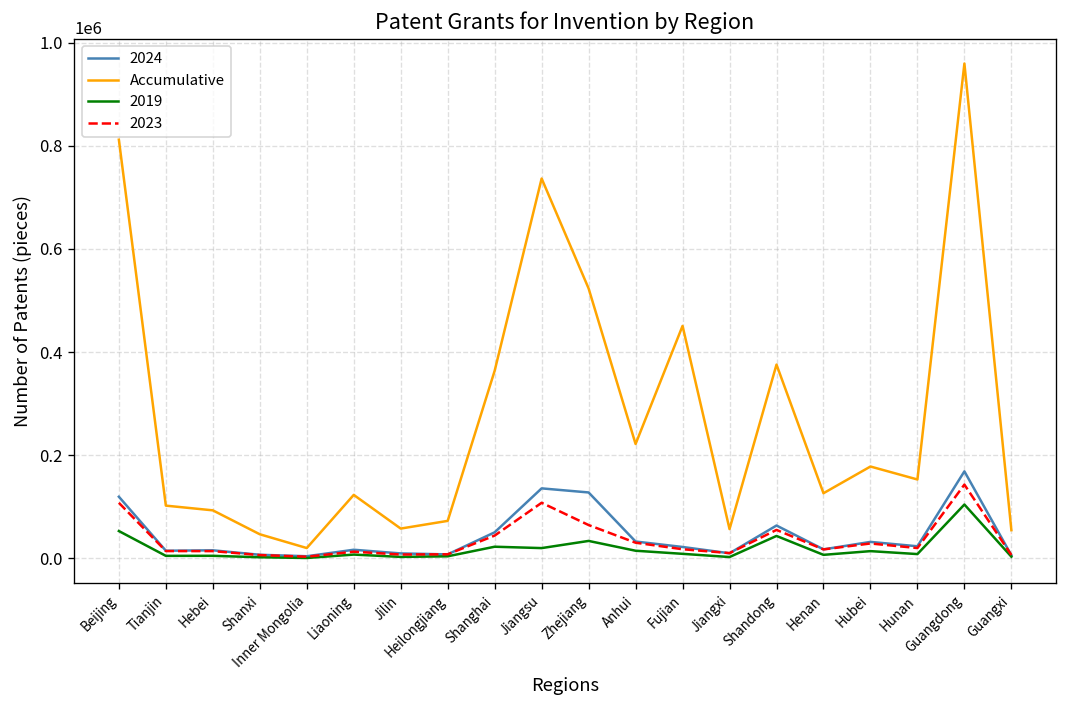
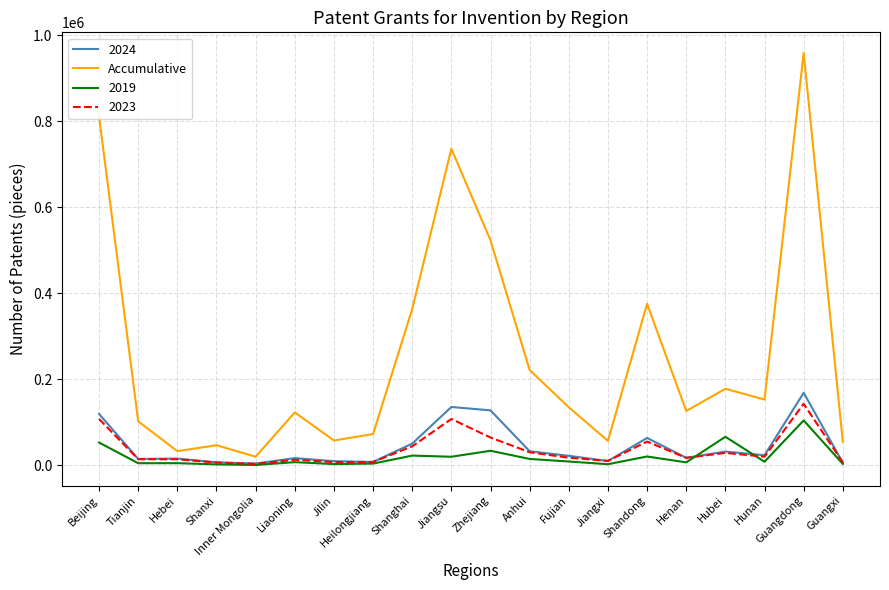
  {
    "2024": {
      "Beijing": 120000,
      "Shanghai": 50000,
      "Jiangsu": 140000,
      "Zhejiang": 130000,
      "Shandong": 60000,
      "Guangdong": 170000
    },
    "Accumulative": {
      "Tianjin": 100000,
-     "Hebei": 90000,
+     "Hebei": 30000,
      "Shanxi": 50000,
      "Inner Mongolia": 20000,
      "Liaoning": 120000,
      "Jilin": 60000,
      "Heilongjiang": 70000,
      "Shanghai": 360000,
      "Jiangsu": 740000,
      "Zhejiang": 520000,
      "Anhui": 220000,
-     "Fujian": 450000,
+     "Fujian": 140000,
      "Jiangxi": 60000,
      "Shandong": 380000,
      "Henan": 130000,
      "Hubei": 180000,
      "Hunan": 150000,
      "Guangdong": 960000,
      "Guangxi": 50000
    },
    "2019": {
      "Beijing": 50000,
      "Tianjin": 10000,
      "Hebei": 10000,
      "Shanghai": 20000,
      "Jiangsu": 20000,
      "Zhejiang": 30000,
      "Anhui": 10000,
      "Fujian": 10000,
      "Jiangxi": 0,
-     "Shandong": 40000,
+     "Shandong": 20000,
      "Henan": 10000,
-     "Hubei": 10000,
+     "Hubei": 70000,
      "Hunan": 10000,
      "Guangdong": 100000
    },
    "2023": {
      "Beijing": 110000,
      "Shanghai": 40000,
      "Jiangsu": 110000,
      "Zhejiang": 60000,
      "Shandong": 60000,
      "Guangdong": 140000
    }
  }
